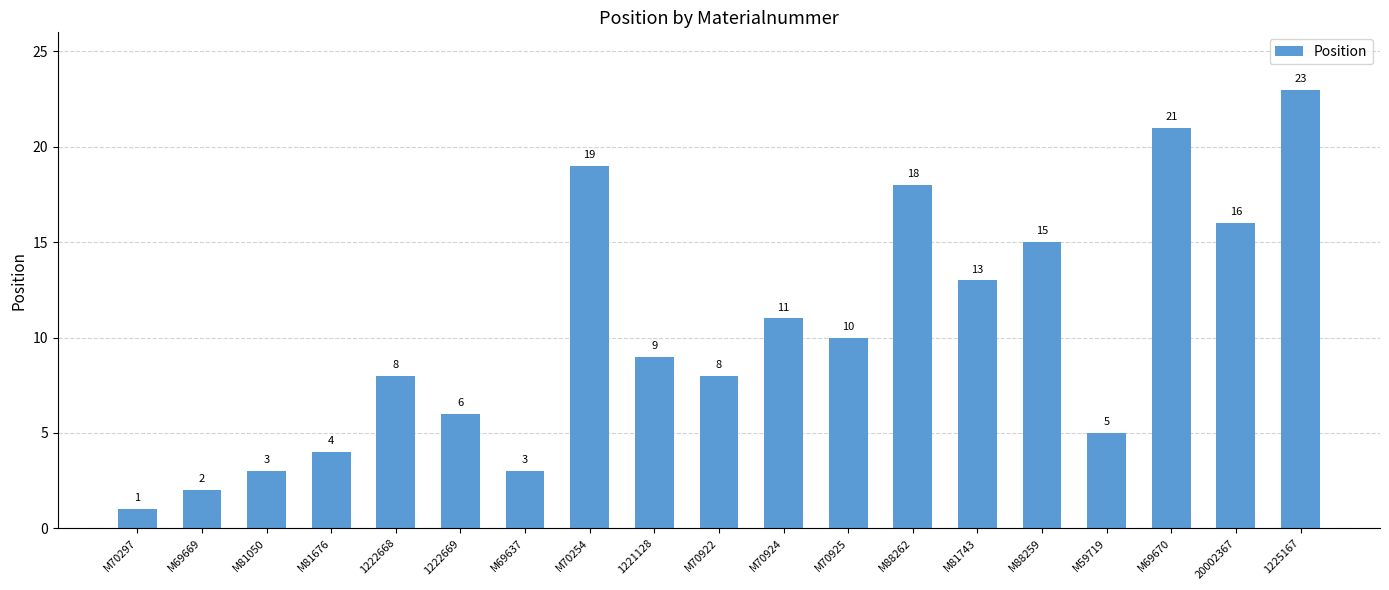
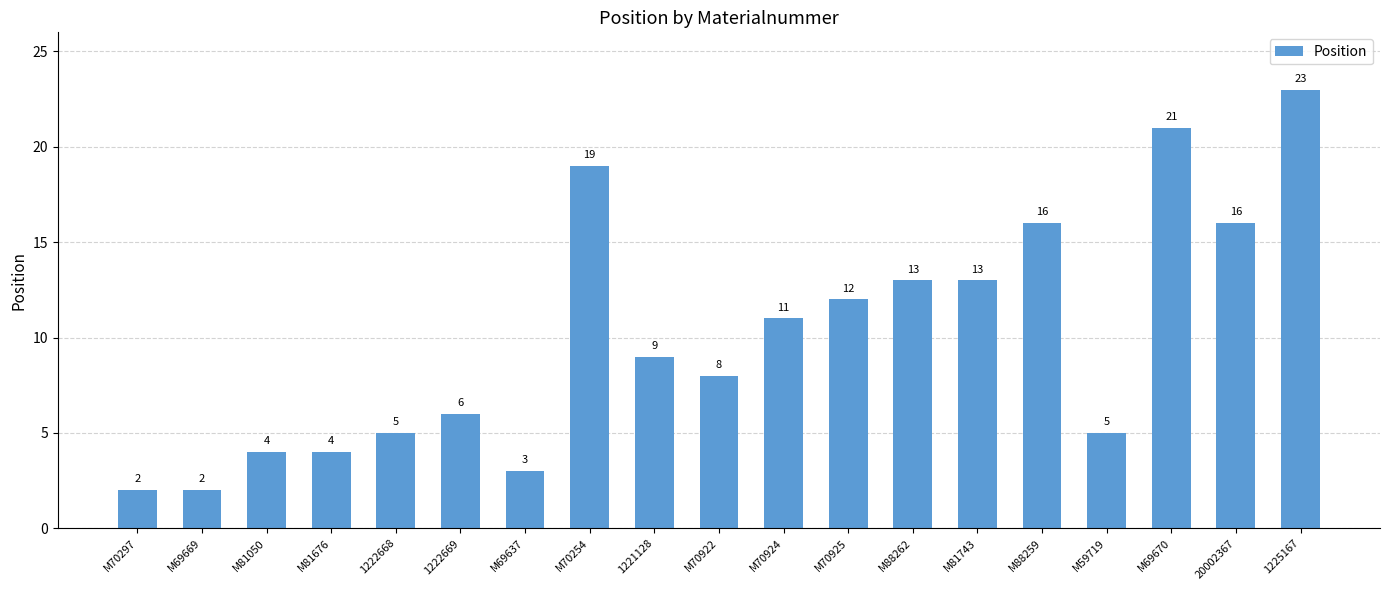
  {
-   "M70297": 1,
+   "M70297": 2,
    "M69669": 2,
-   "M81050": 3,
+   "M81050": 4,
    "M81676": 4,
-   "1222668": 8,
+   "1222668": 5,
    "1222669": 6,
    "M69637": 3,
    "M70254": 19,
    "1221128": 9,
    "M70922": 8,
    "M70924": 11,
-   "M70925": 10,
-   "M88262": 18,
+   "M70925": 12,
+   "M88262": 13,
    "M81743": 13,
-   "M88259": 15,
+   "M88259": 16,
    "M59719": 5,
    "M69670": 21,
    "20002367": 16,
    "1225167": 23
  }
